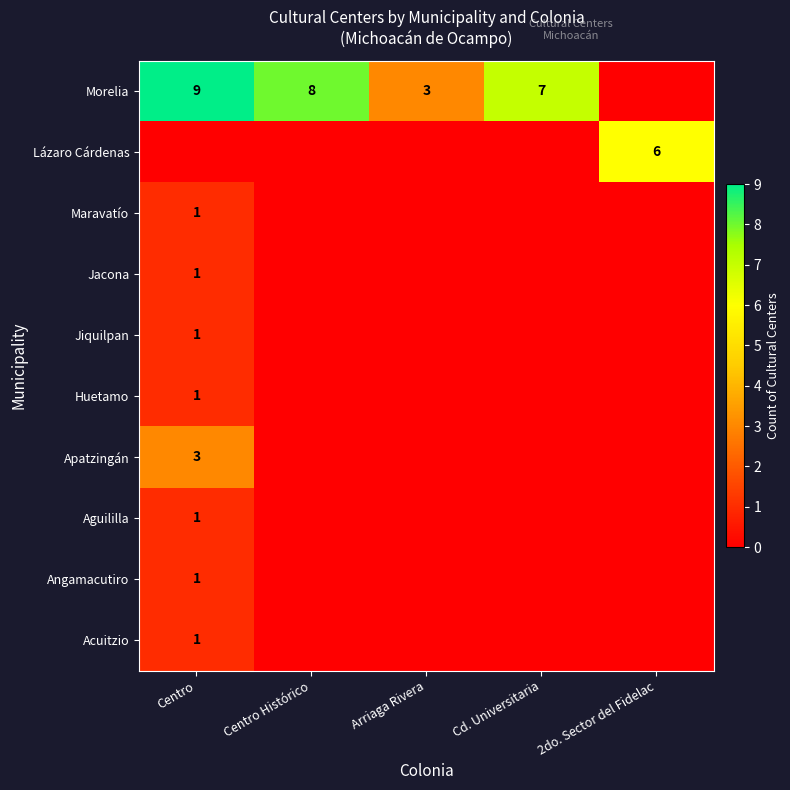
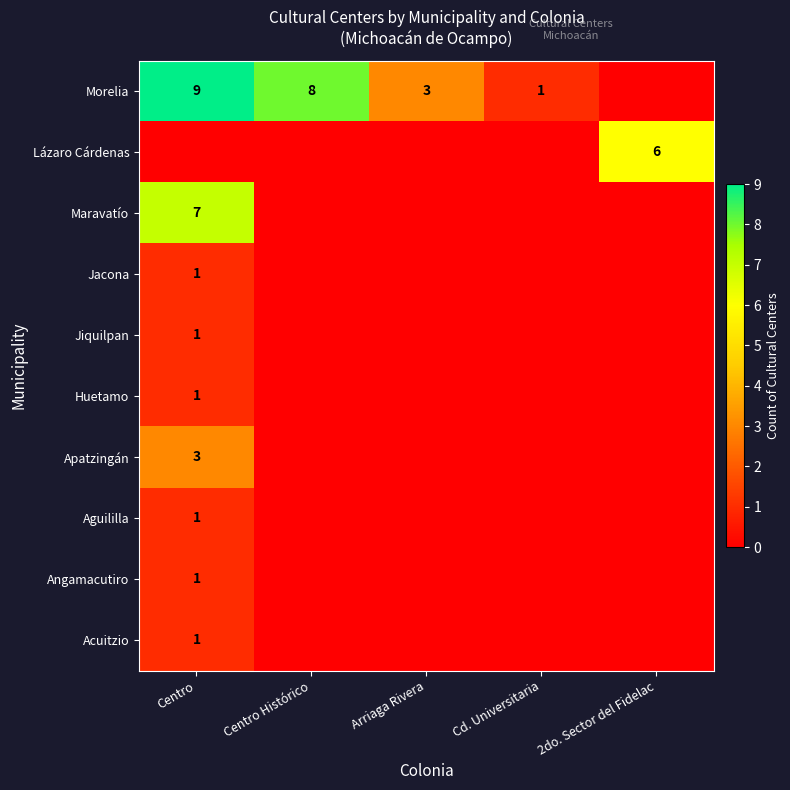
  {
    "Morelia": {
      "Centro": 9,
      "Centro Histórico": 8,
      "Arriaga Rivera": 3,
-     "Cd. Universitaria": 7
+     "Cd. Universitaria": 1
    },
    "Lázaro Cárdenas": {
      "2do. Sector del Fidelac": 6
    },
    "Maravatío": {
-     "Centro": 1
+     "Centro": 7
    },
    "Jacona": {
      "Centro": 1
    },
    "Jiquilpan": {
      "Centro": 1
    },
    "Huetamo": {
      "Centro": 1
    },
    "Apatzingán": {
      "Centro": 3
    },
    "Aguililla": {
      "Centro": 1
    },
    "Angamacutiro": {
      "Centro": 1
    },
    "Acuitzio": {
      "Centro": 1
    }
  }
